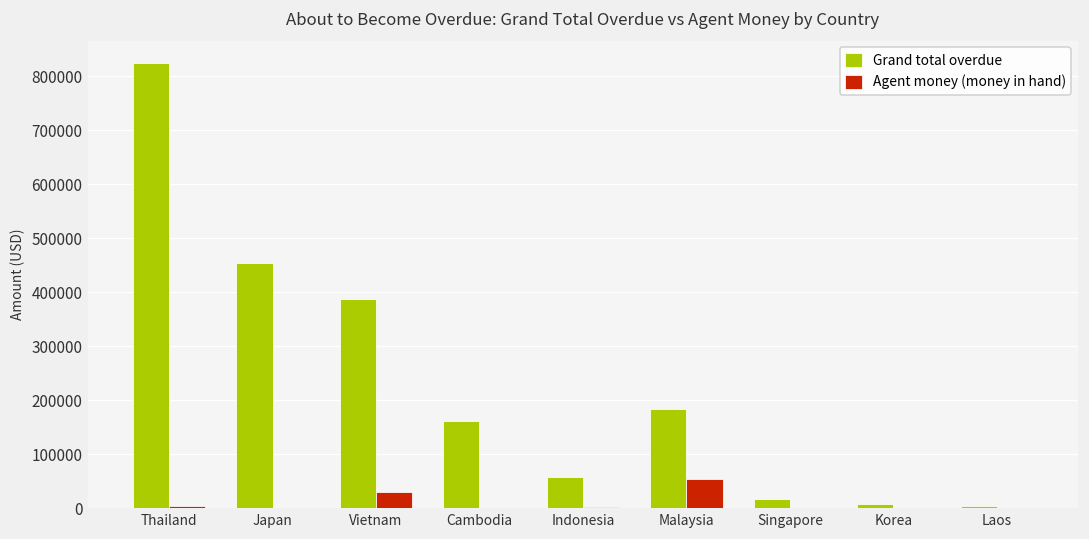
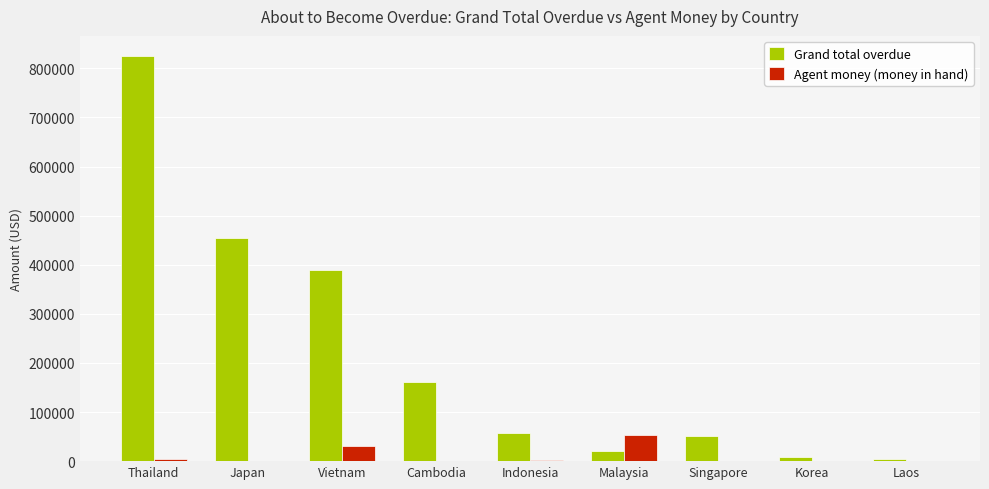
  {
    "Grand total overdue": {
      "Thailand": 820000,
      "Japan": 450000,
      "Vietnam": 390000,
      "Cambodia": 160000,
      "Indonesia": 60000,
-     "Malaysia": 180000,
-     "Singapore": 20000,
+     "Malaysia": 20000,
+     "Singapore": 50000,
      "Korea": 10000
    },
    "Agent money (money in hand)": {
      "Vietnam": 30000,
      "Cambodia": 0,
      "Malaysia": 50000,
      "Singapore": 0,
      "Korea": 0,
      "Laos": 0
    }
  }
